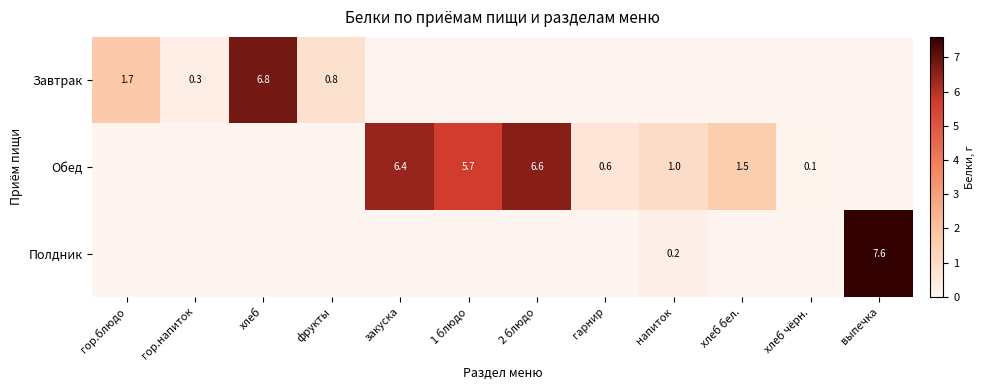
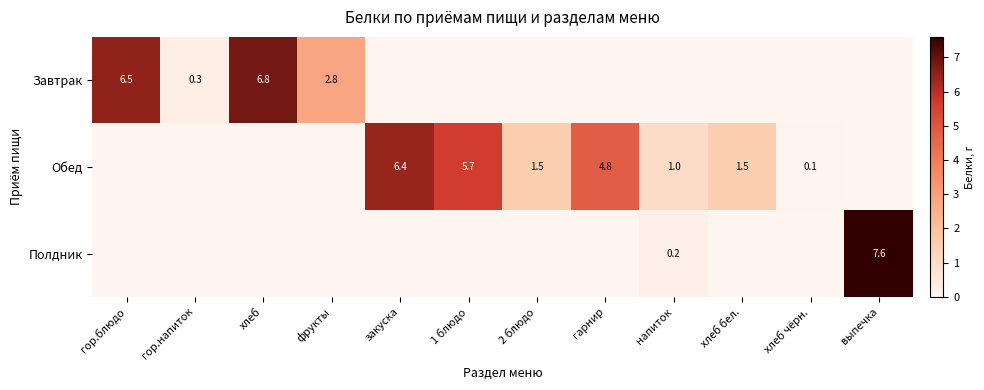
  {
    "Завтрак": {
-     "гор.блюдо": 1.7,
+     "гор.блюдо": 6.5,
      "гор.напиток": 0.3,
      "хлеб": 6.8,
-     "фрукты": 0.8
+     "фрукты": 2.8
    },
    "Обед": {
      "закуска": 6.4,
      "1 блюдо": 5.7,
-     "2 блюдо": 6.6,
-     "гарнир": 0.6,
+     "2 блюдо": 1.5,
+     "гарнир": 4.8,
      "напиток": 1.0,
      "хлеб бел.": 1.5,
      "хлеб чёрн.": 0.1
    },
    "Полдник": {
      "напиток": 0.2,
      "выпечка": 7.6
    }
  }
